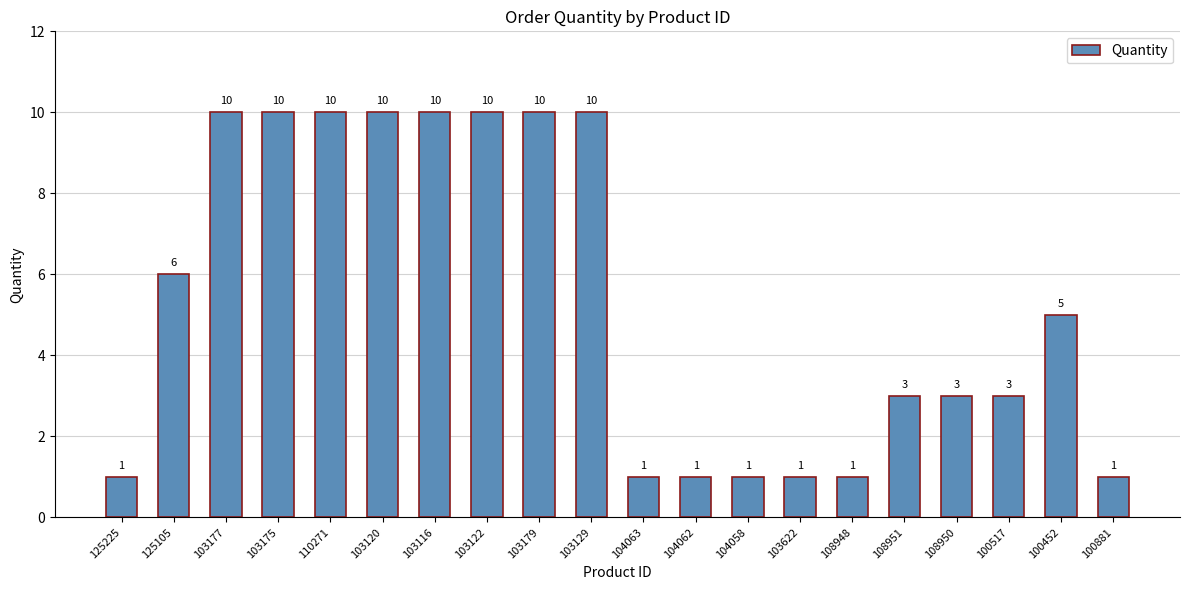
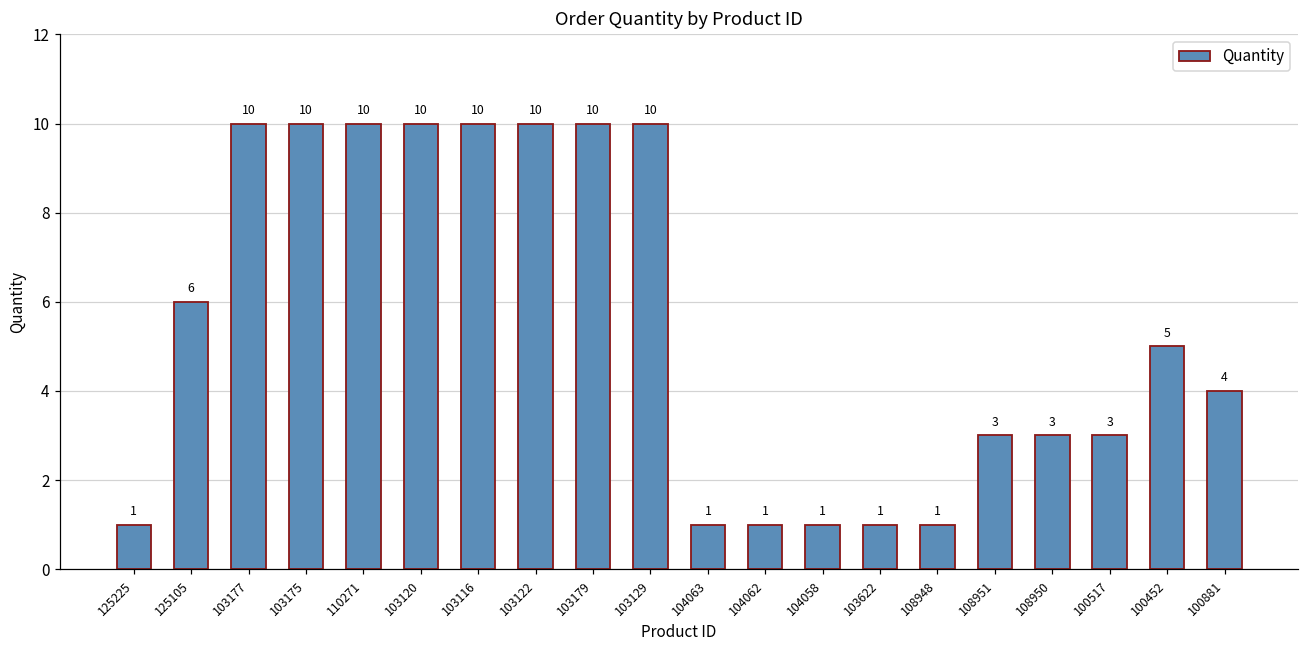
  {
    "125225": 1,
    "125105": 6,
    "103177": 10,
    "103175": 10,
    "110271": 10,
    "103120": 10,
    "103116": 10,
    "103122": 10,
    "103179": 10,
    "103129": 10,
    "104063": 1,
    "104062": 1,
    "104058": 1,
    "103622": 1,
    "108948": 1,
    "108951": 3,
    "108950": 3,
    "100517": 3,
    "100452": 5,
-   "100881": 1
+   "100881": 4
  }
